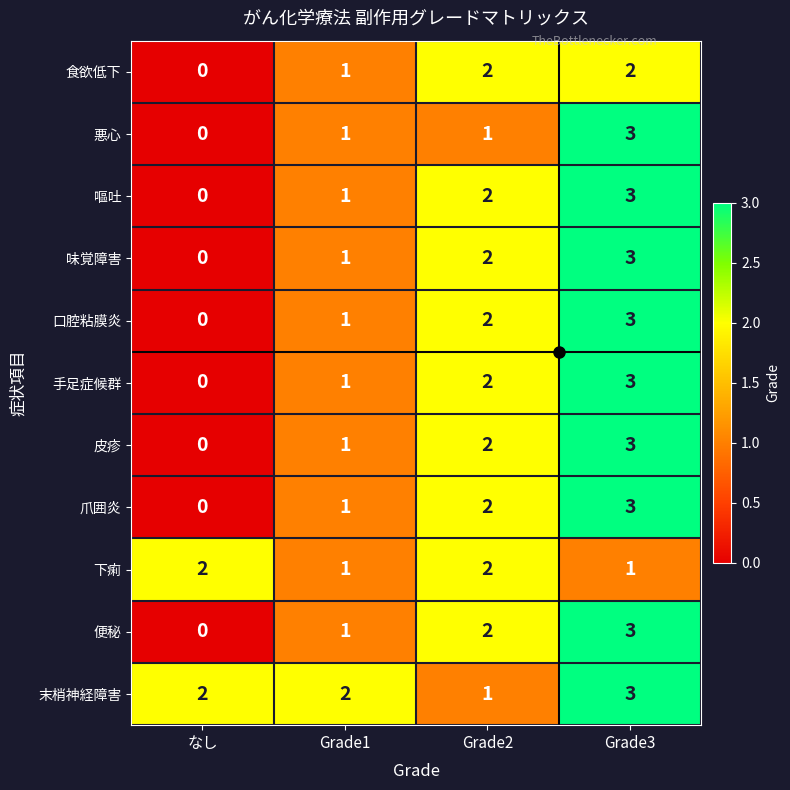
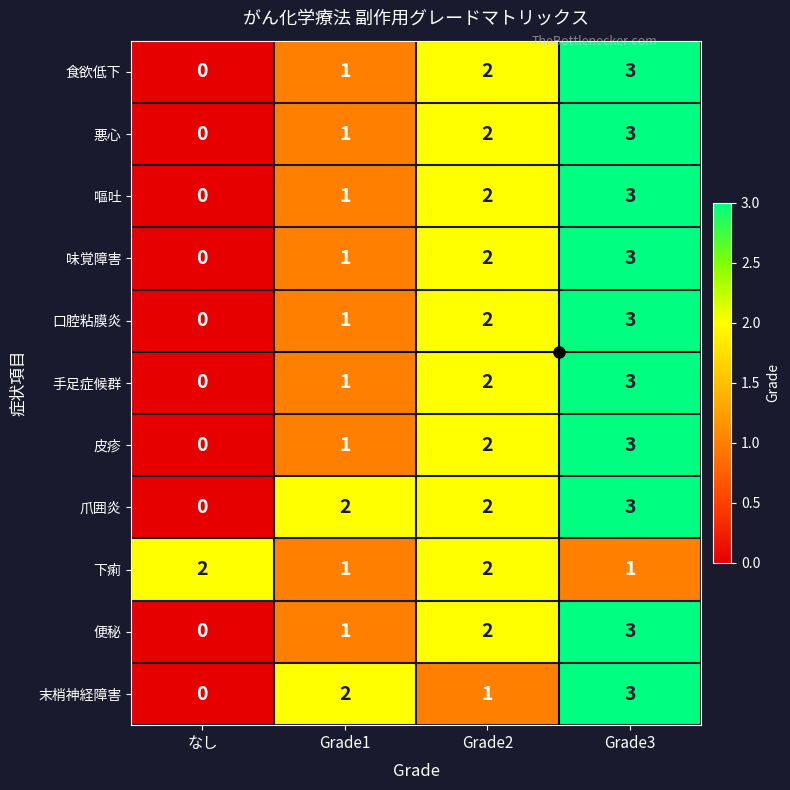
  {
    "食欲低下": {
      "なし": 0,
      "Grade1": 1,
      "Grade2": 2,
-     "Grade3": 2
+     "Grade3": 3
    },
    "悪心": {
      "なし": 0,
      "Grade1": 1,
-     "Grade2": 1,
+     "Grade2": 2,
      "Grade3": 3
    },
    "嘔吐": {
      "なし": 0,
      "Grade1": 1,
      "Grade2": 2,
      "Grade3": 3
    },
    "味覚障害": {
      "なし": 0,
      "Grade1": 1,
      "Grade2": 2,
      "Grade3": 3
    },
    "口腔粘膜炎": {
      "なし": 0,
      "Grade1": 1,
      "Grade2": 2,
      "Grade3": 3
    },
    "手足症候群": {
      "なし": 0,
      "Grade1": 1,
      "Grade2": 2,
      "Grade3": 3
    },
    "皮疹": {
      "なし": 0,
      "Grade1": 1,
      "Grade2": 2,
      "Grade3": 3
    },
    "爪囲炎": {
      "なし": 0,
-     "Grade1": 1,
+     "Grade1": 2,
      "Grade2": 2,
      "Grade3": 3
    },
    "下痢": {
      "なし": 2,
      "Grade1": 1,
      "Grade2": 2,
      "Grade3": 1
    },
    "便秘": {
      "なし": 0,
      "Grade1": 1,
      "Grade2": 2,
      "Grade3": 3
    },
    "末梢神経障害": {
-     "なし": 2,
+     "なし": 0,
      "Grade1": 2,
      "Grade2": 1,
      "Grade3": 3
    }
  }
